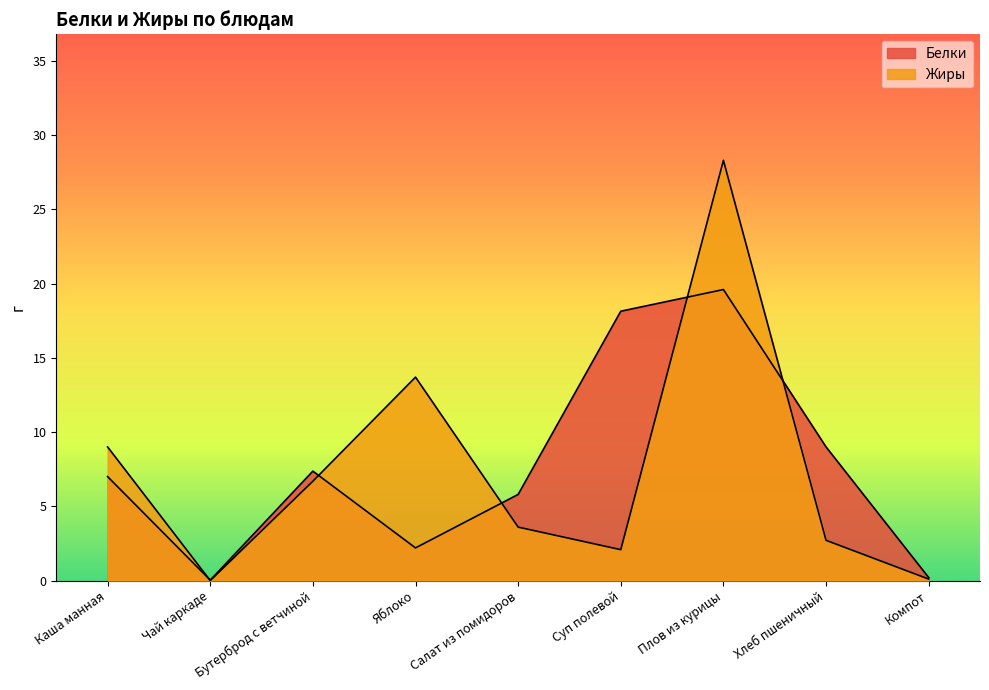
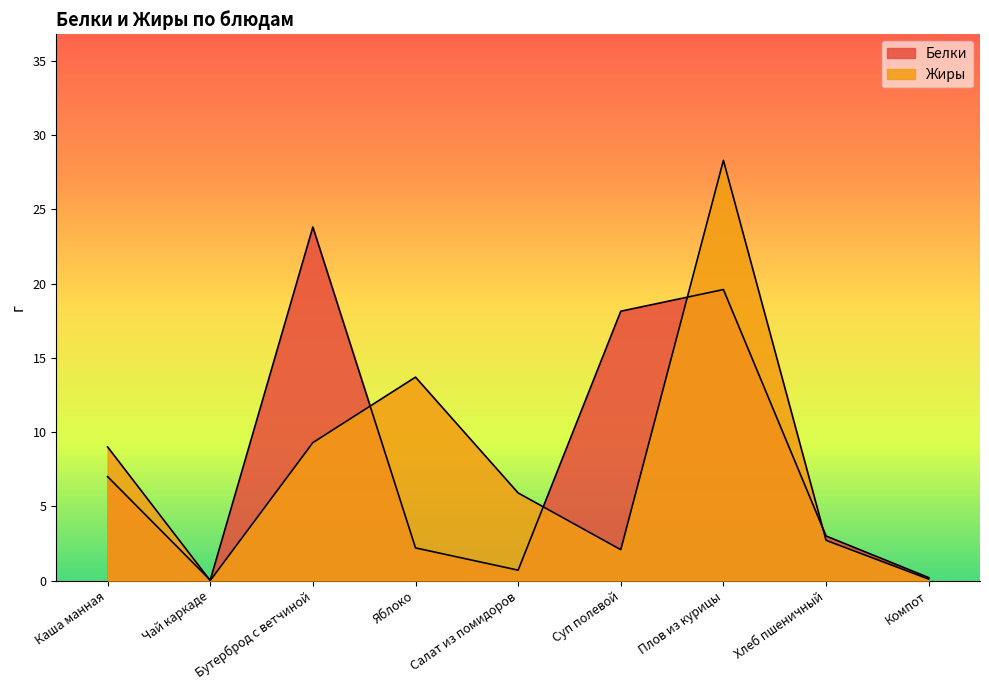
  {
    "Белки": {
      "Каша манная": 7.0,
-     "Бутерброд с ветчиной": 7.4,
+     "Бутерброд с ветчиной": 23.8,
      "Яблоко": 2.2,
-     "Салат из помидоров": 5.8,
+     "Салат из помидоров": 0.7,
      "Суп полевой": 18.1,
      "Плов из курицы": 19.6,
-     "Хлеб пшеничный": 9
+     "Хлеб пшеничный": 3
    },
    "Жиры": {
      "Каша манная": 9.0,
-     "Бутерброд с ветчиной": 6.7,
+     "Бутерброд с ветчиной": 9.3,
      "Яблоко": 13.7,
-     "Салат из помидоров": 3.6,
+     "Салат из помидоров": 5.9,
      "Суп полевой": 2.1,
      "Плов из курицы": 28.3,
      "Хлеб пшеничный": 2.7
    }
  }
